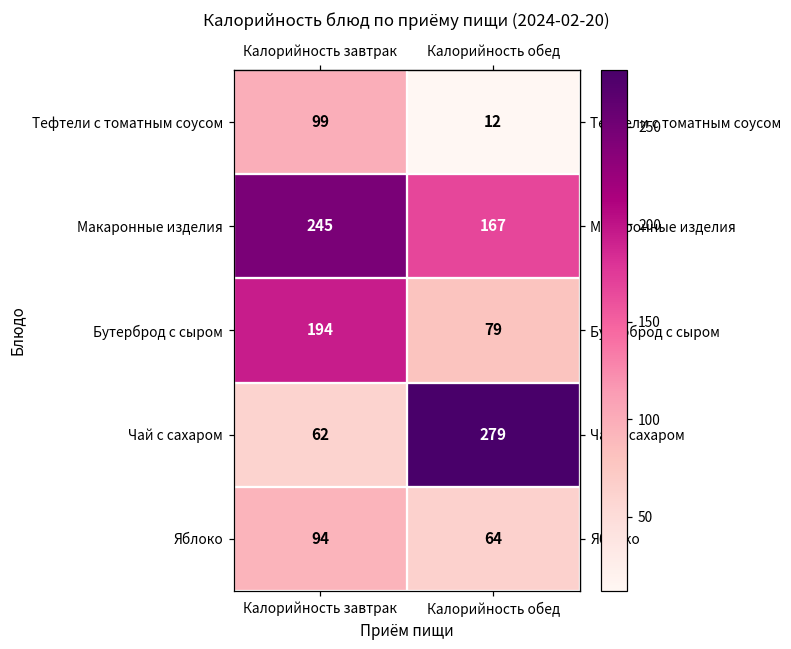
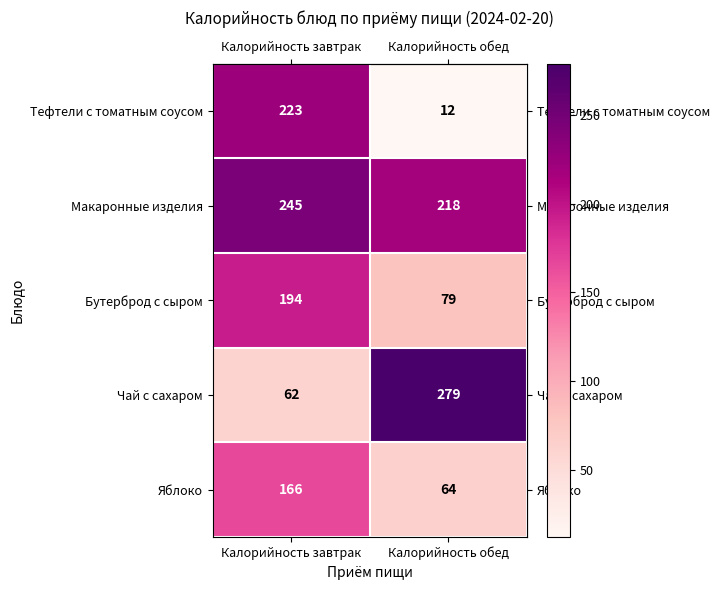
  {
    "Тефтели с томатным соусом": {
-     "Калорийность завтрак": 99,
+     "Калорийность завтрак": 223,
      "Калорийность обед": 12
    },
    "Макаронные изделия": {
      "Калорийность завтрак": 245,
-     "Калорийность обед": 167
+     "Калорийность обед": 218
    },
    "Бутерброд с сыром": {
      "Калорийность завтрак": 194,
      "Калорийность обед": 79
    },
    "Чай с сахаром": {
      "Калорийность завтрак": 62,
      "Калорийность обед": 279
    },
    "Яблоко": {
-     "Калорийность завтрак": 94,
+     "Калорийность завтрак": 166,
      "Калорийность обед": 64
    }
  }
